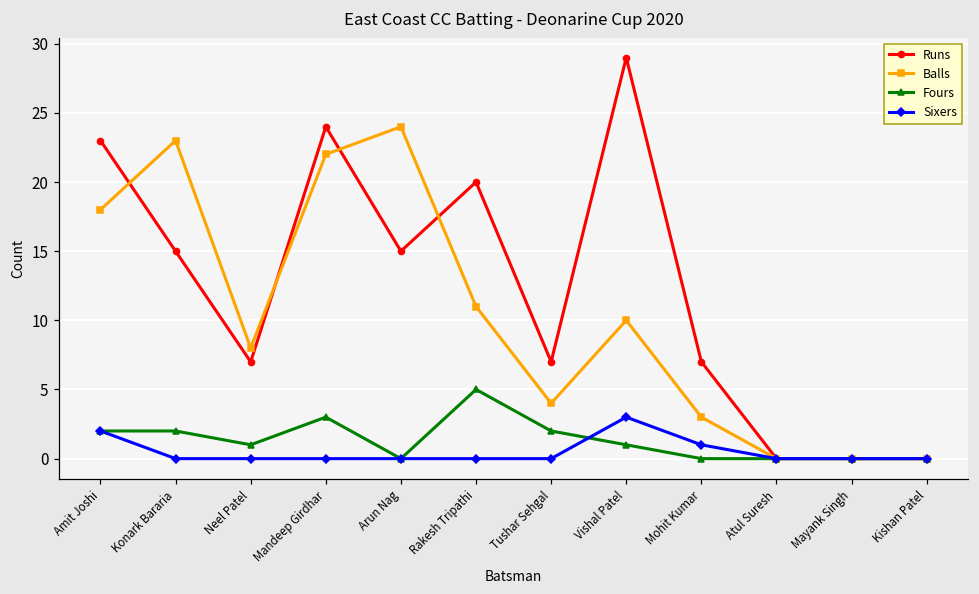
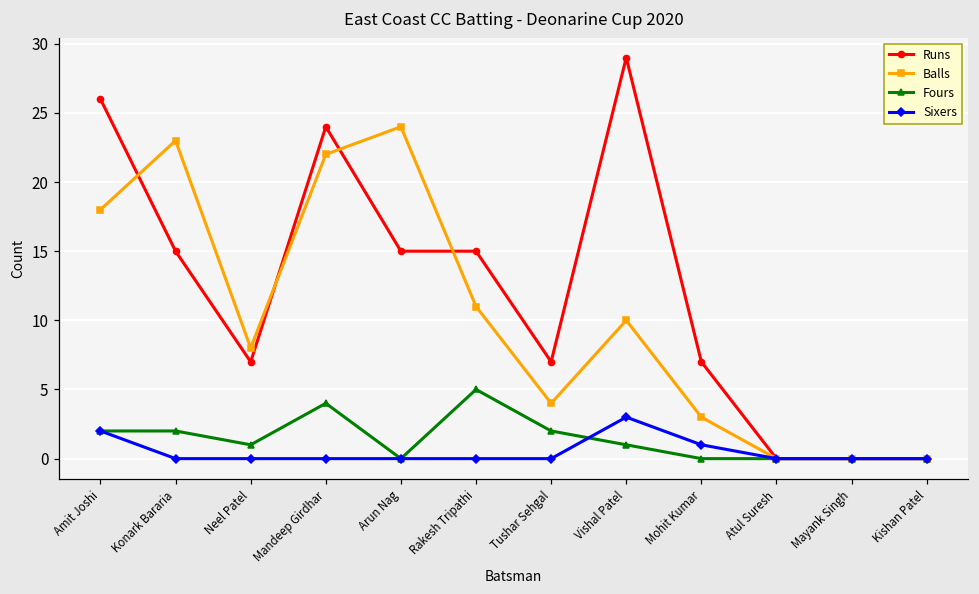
  {
    "Runs": {
-     "Amit Joshi": 23,
+     "Amit Joshi": 26,
      "Konark Bararia": 15,
      "Neel Patel": 7,
      "Mandeep Girdhar": 24,
      "Arun Nag": 15,
-     "Rakesh Tripathi": 20,
+     "Rakesh Tripathi": 15,
      "Tushar Sehgal": 7,
      "Vishal Patel": 29,
      "Mohit Kumar": 7
    },
    "Balls": {
      "Amit Joshi": 18,
      "Konark Bararia": 23,
      "Neel Patel": 8,
      "Mandeep Girdhar": 22,
      "Arun Nag": 24,
      "Rakesh Tripathi": 11,
      "Tushar Sehgal": 4,
      "Vishal Patel": 10,
      "Mohit Kumar": 3
    },
    "Fours": {
      "Konark Bararia": 2,
      "Neel Patel": 1,
-     "Mandeep Girdhar": 3,
+     "Mandeep Girdhar": 4,
      "Rakesh Tripathi": 5,
      "Tushar Sehgal": 2,
      "Vishal Patel": 1,
      "Mohit Kumar": 0
    },
    "Sixers": {
      "Konark Bararia": 0,
      "Neel Patel": 0,
      "Mandeep Girdhar": 0,
      "Rakesh Tripathi": 0,
      "Tushar Sehgal": 0,
      "Vishal Patel": 3,
      "Mohit Kumar": 1
    }
  }
